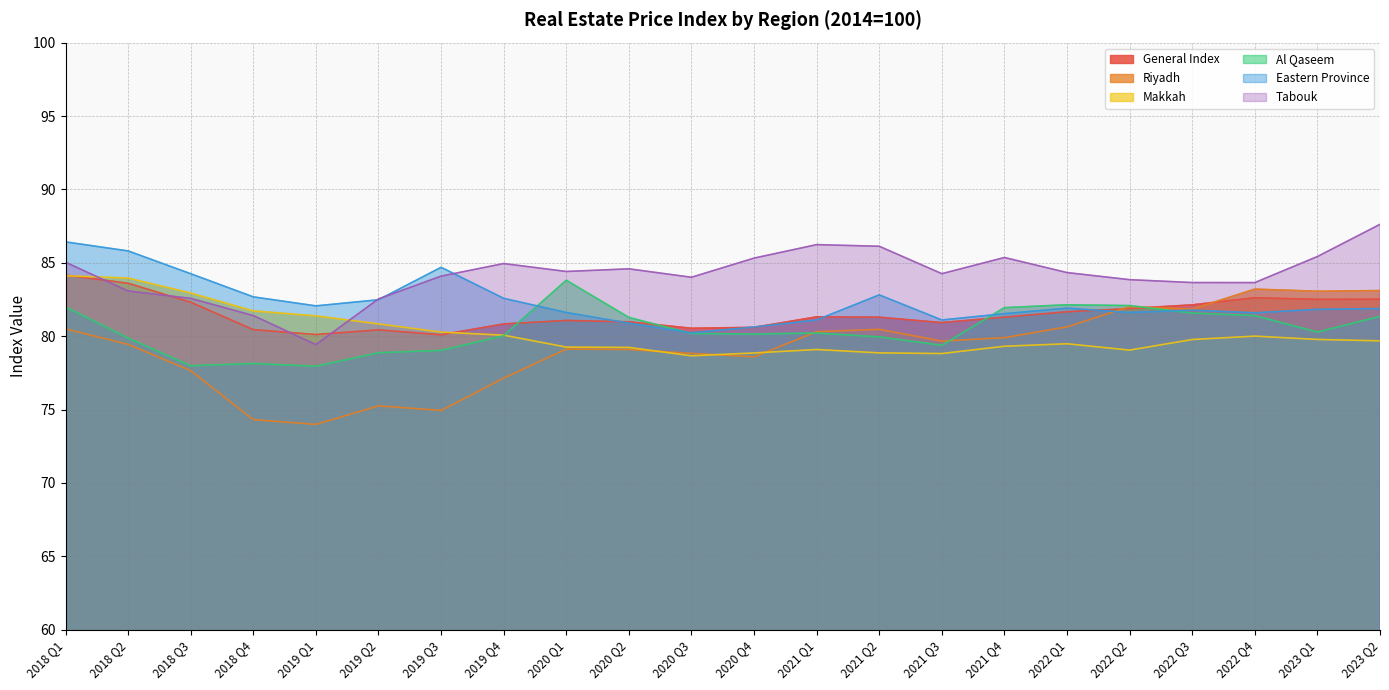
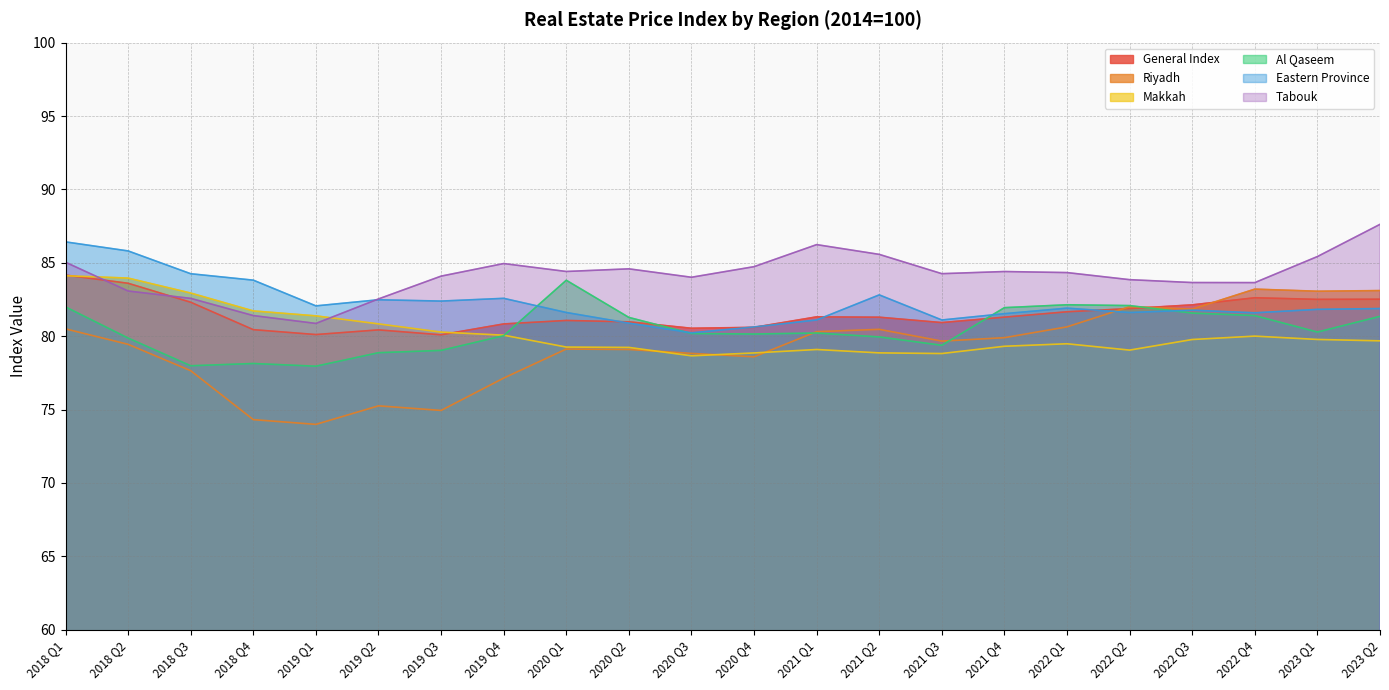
  {
    "Makkah": {
      "2018 Q2": 84.0,
      "2018 Q3": 82.9,
      "2018 Q4": 81.7,
      "2019 Q1": 81.4,
      "2019 Q2": 80.8,
      "2019 Q3": 80.3,
      "2020 Q4": 78.9,
      "2021 Q1": 79.1,
      "2021 Q2": 78.9,
      "2021 Q3": 78.8,
      "2021 Q4": 79.3,
      "2022 Q1": 79.5,
      "2022 Q2": 79.1,
      "2022 Q3": 79.8,
      "2022 Q4": 80.0,
      "2023 Q1": 79.8,
      "2023 Q2": 79.7
    },
    "Al Qaseem": {
      "2018 Q1": 82.0,
      "2018 Q2": 79.9,
      "2018 Q3": 78.0,
      "2018 Q4": 78.1,
      "2019 Q1": 78.0,
      "2019 Q2": 78.9,
      "2019 Q3": 79.0,
      "2020 Q1": 83.8,
      "2020 Q2": 81.3,
      "2020 Q4": 80.1,
      "2021 Q2": 79.9,
      "2021 Q3": 79.4,
      "2021 Q4": 81.9,
      "2022 Q1": 82.1,
      "2022 Q3": 81.6,
      "2022 Q4": 81.4,
      "2023 Q1": 80.3,
      "2023 Q2": 81.4
    },
    "Eastern Province": {
      "2018 Q1": 86.4,
      "2018 Q2": 85.8,
      "2018 Q3": 84.3,
-     "2018 Q4": 82.7,
+     "2018 Q4": 83.8,
      "2019 Q1": 82.1,
-     "2019 Q3": 84.7,
+     "2019 Q3": 82.4,
      "2019 Q4": 82.6,
      "2020 Q1": 81.6,
      "2021 Q1": 81.1,
      "2021 Q2": 82.8,
      "2021 Q3": 81.1,
      "2021 Q4": 81.5,
      "2022 Q1": 81.9,
      "2022 Q2": 81.6,
      "2022 Q4": 81.6,
      "2023 Q1": 81.8,
      "2023 Q2": 81.9
    },
    "Tabouk": {
      "2018 Q1": 85.0,
      "2018 Q2": 83.1,
      "2018 Q3": 82.6,
      "2018 Q4": 81.4,
-     "2019 Q1": 79.4,
+     "2019 Q1": 80.9,
      "2019 Q3": 84.1,
      "2019 Q4": 84.9,
      "2020 Q1": 84.4,
      "2020 Q2": 84.6,
      "2020 Q3": 84.0,
-     "2020 Q4": 85.3,
+     "2020 Q4": 84.7,
      "2021 Q1": 86.2,
-     "2021 Q2": 86.1,
+     "2021 Q2": 85.6,
      "2021 Q3": 84.3,
-     "2021 Q4": 85.4,
+     "2021 Q4": 84.4,
      "2022 Q1": 84.3,
      "2022 Q2": 83.8,
      "2022 Q3": 83.7,
      "2022 Q4": 83.6,
      "2023 Q1": 85.4,
      "2023 Q2": 87.6
    }
  }
